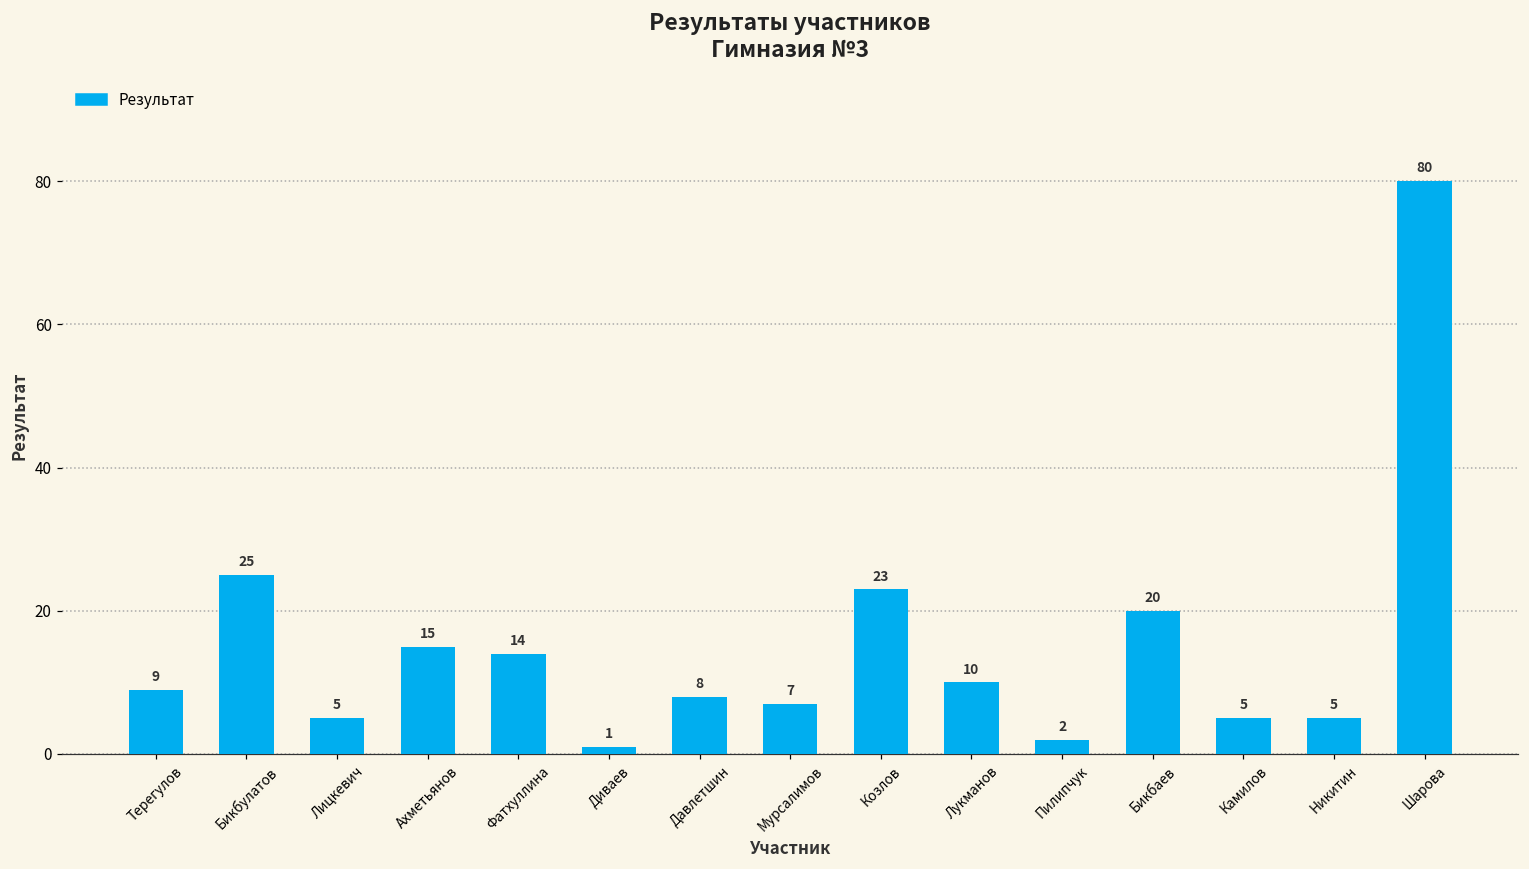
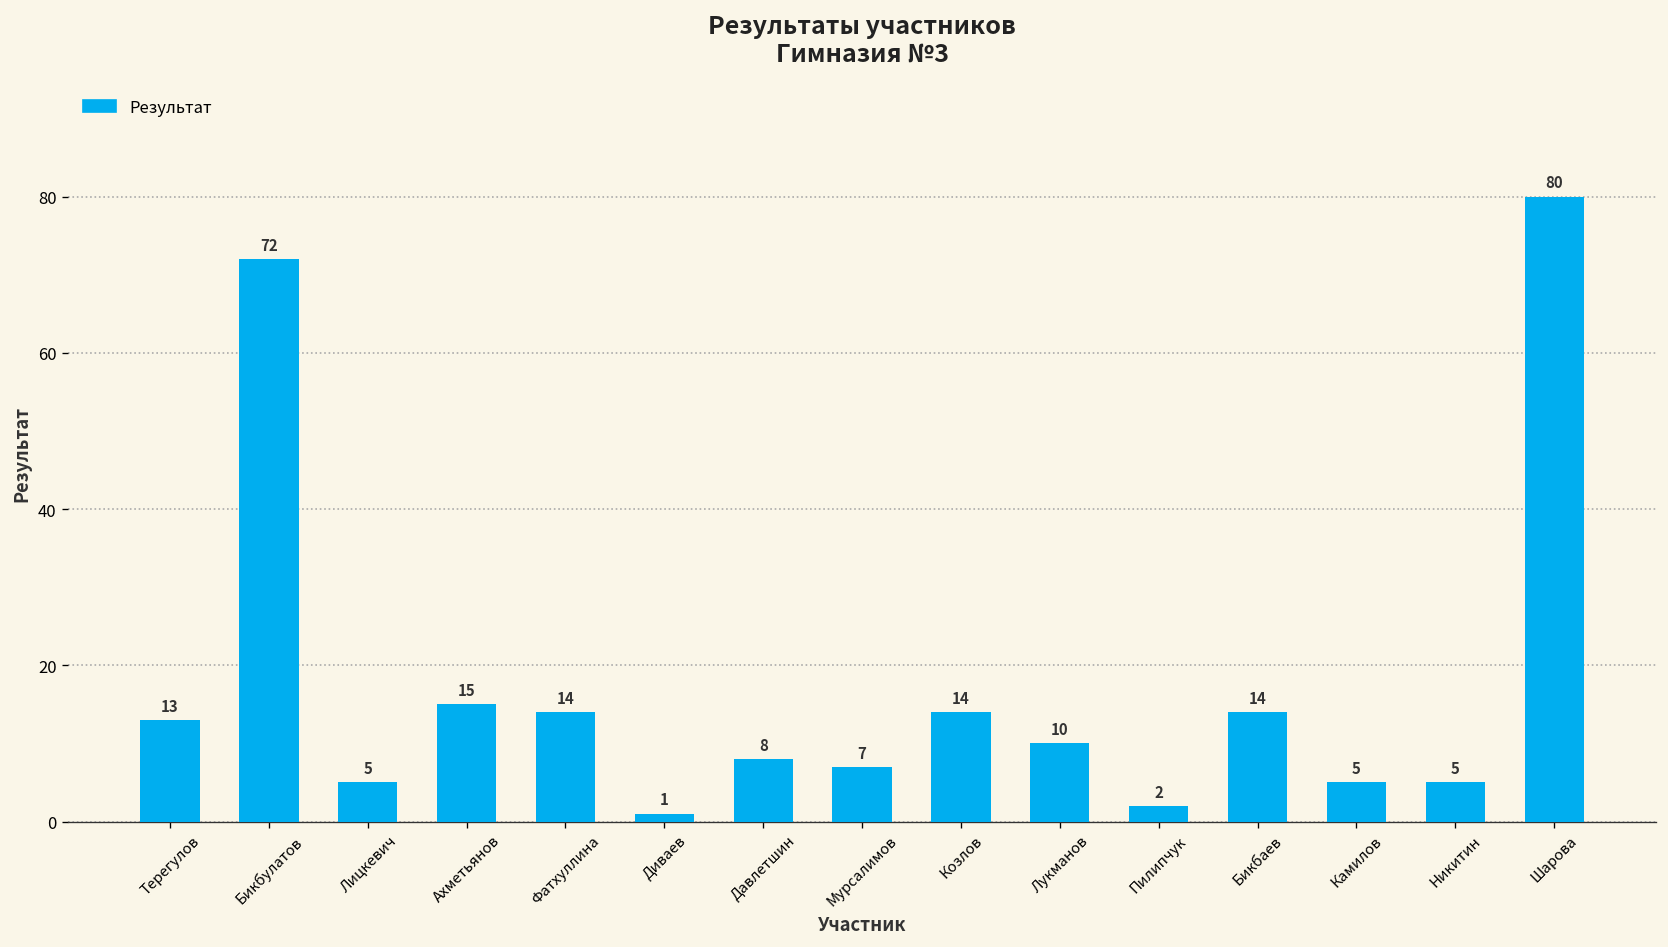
  {
-   "Терегулов": 9,
-   "Бикбулатов": 25,
+   "Терегулов": 13,
+   "Бикбулатов": 72,
    "Лицкевич": 5,
    "Ахметьянов": 15,
    "Фатхуллина": 14,
    "Диваев": 1,
    "Давлетшин": 8,
    "Мурсалимов": 7,
-   "Козлов": 23,
+   "Козлов": 14,
    "Лукманов": 10,
    "Пилипчук": 2,
-   "Бикбаев": 20,
+   "Бикбаев": 14,
    "Камилов": 5,
    "Никитин": 5,
    "Шарова": 80
  }
